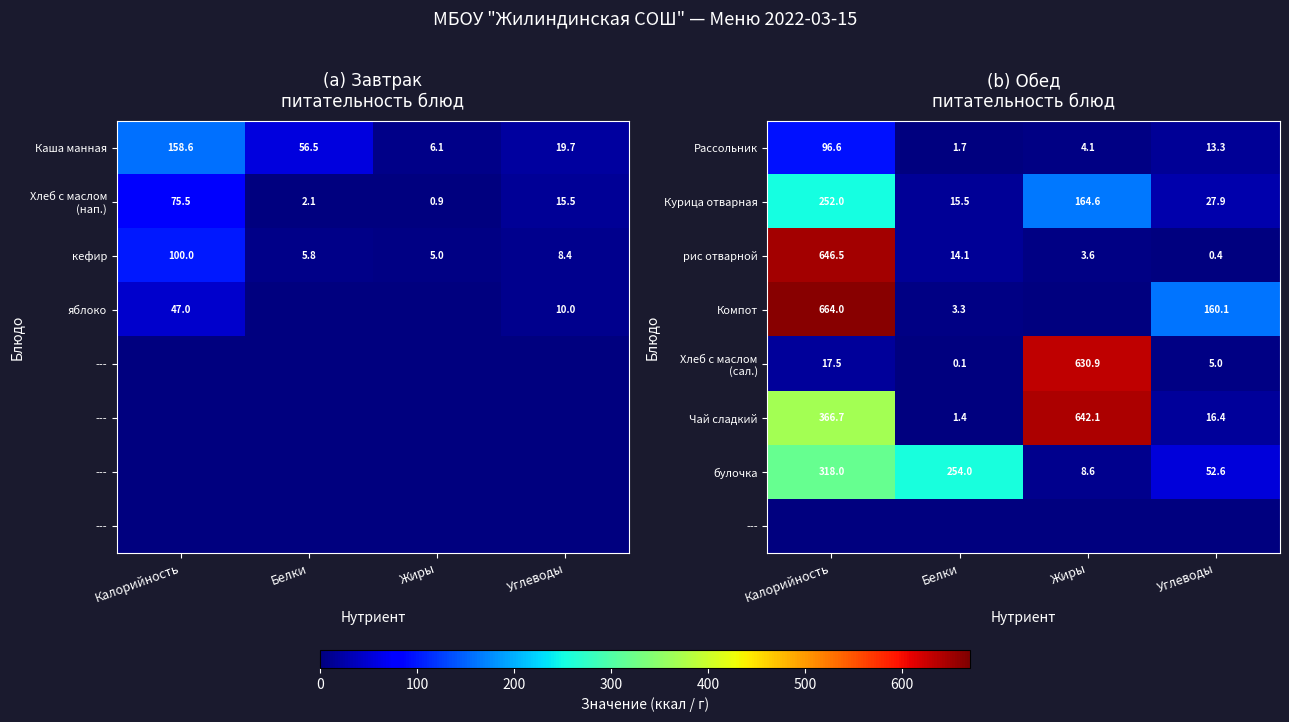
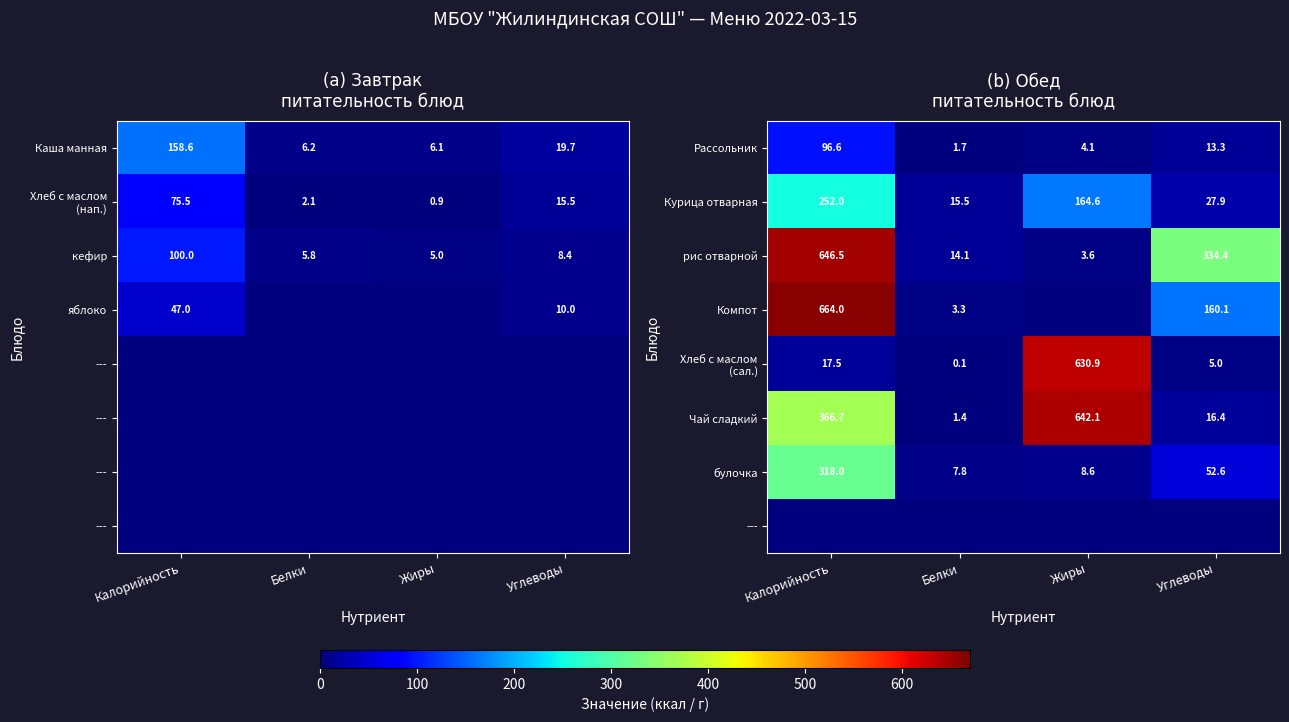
  {
    "(a) Завтрак питательность блюд": {
      "Каша манная": {
        "Калорийность": 158.6,
-       "Белки": 56.5,
+       "Белки": 6.2,
        "Жиры": 6.1,
        "Углеводы": 19.7
      },
      "Хлеб с маслом (нап.)": {
        "Калорийность": 75.5,
        "Белки": 2.1,
        "Жиры": 0.9,
        "Углеводы": 15.5
      },
      "кефир": {
        "Калорийность": 100.0,
        "Белки": 5.8,
        "Жиры": 5.0,
        "Углеводы": 8.4
      },
      "яблоко": {
        "Калорийность": 47.0,
        "Углеводы": 10.0
      }
    },
    "(b) Обед питательность блюд": {
      "Рассольник": {
        "Калорийность": 96.6,
        "Белки": 1.7,
        "Жиры": 4.1,
        "Углеводы": 13.3
      },
      "Курица отварная": {
        "Калорийность": 252.0,
        "Белки": 15.5,
        "Жиры": 164.6,
        "Углеводы": 27.9
      },
      "рис отварной": {
        "Калорийность": 646.5,
        "Белки": 14.1,
        "Жиры": 3.6,
-       "Углеводы": 0.4
+       "Углеводы": 334.4
      },
      "Компот": {
        "Калорийность": 664.0,
        "Белки": 3.3,
        "Углеводы": 160.1
      },
      "Хлеб с маслом (сал.)": {
        "Калорийность": 17.5,
        "Белки": 0.1,
        "Жиры": 630.9,
        "Углеводы": 5.0
      },
      "Чай сладкий": {
        "Калорийность": 366.7,
        "Белки": 1.4,
        "Жиры": 642.1,
        "Углеводы": 16.4
      },
      "булочка": {
        "Калорийность": 318.0,
-       "Белки": 254.0,
+       "Белки": 7.8,
        "Жиры": 8.6,
        "Углеводы": 52.6
      }
    }
  }
